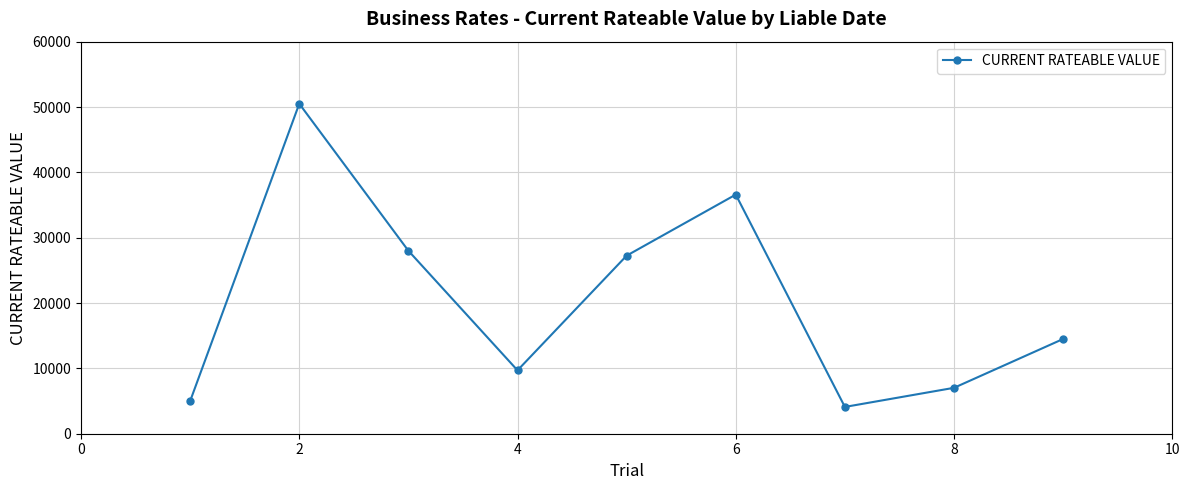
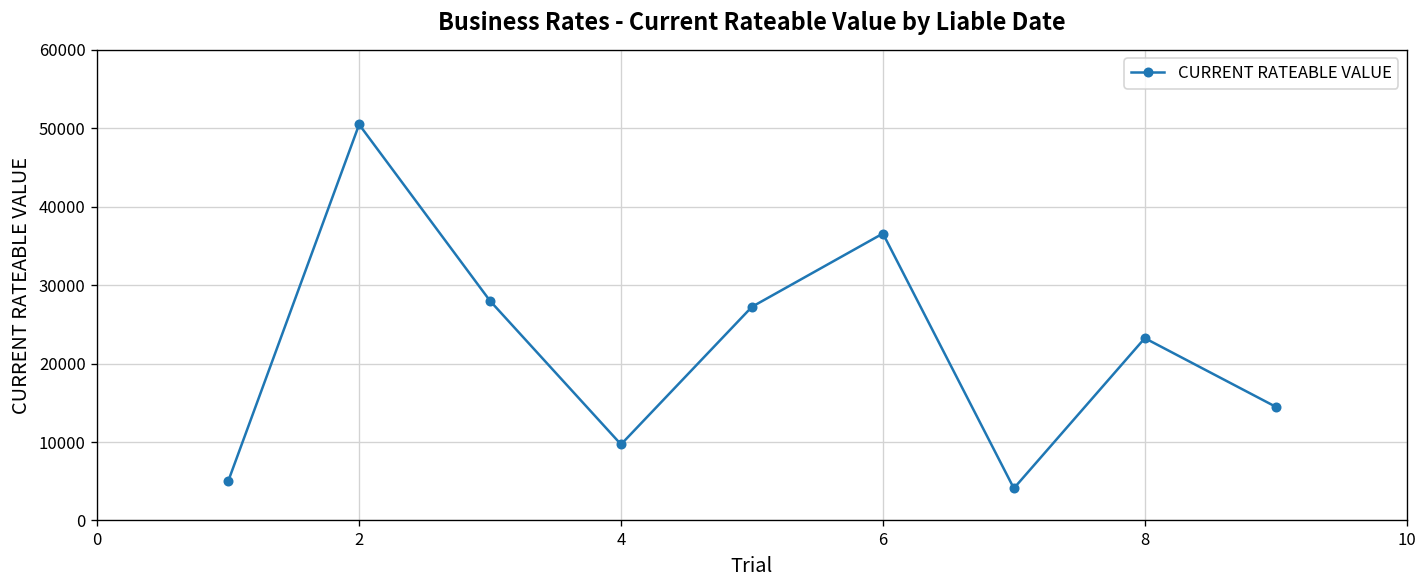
  {
    "2": 51000,
    "4": 10000,
    "6": 37000,
-   "8": 7000
+   "8": 23000
  }
